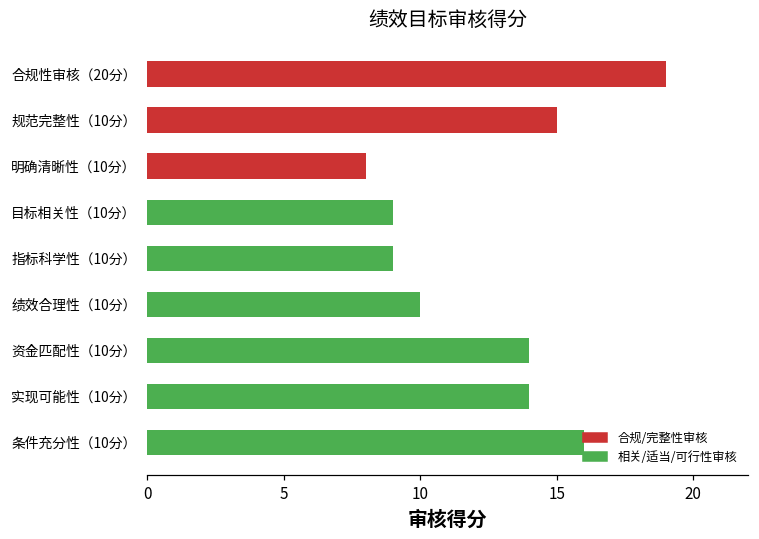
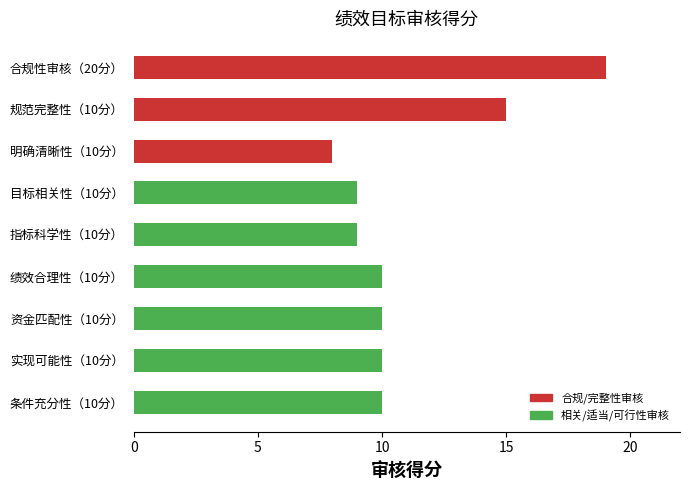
  {
    "合规性审核（20分）": 19,
    "规范完整性（10分）": 15,
    "明确清晰性（10分）": 8,
    "目标相关性（10分）": 9,
    "指标科学性（10分）": 9,
    "绩效合理性（10分）": 10,
-   "资金匹配性（10分）": 14,
-   "实现可能性（10分）": 14,
-   "条件充分性（10分）": 16
+   "资金匹配性（10分）": 10,
+   "实现可能性（10分）": 10,
+   "条件充分性（10分）": 10
  }
